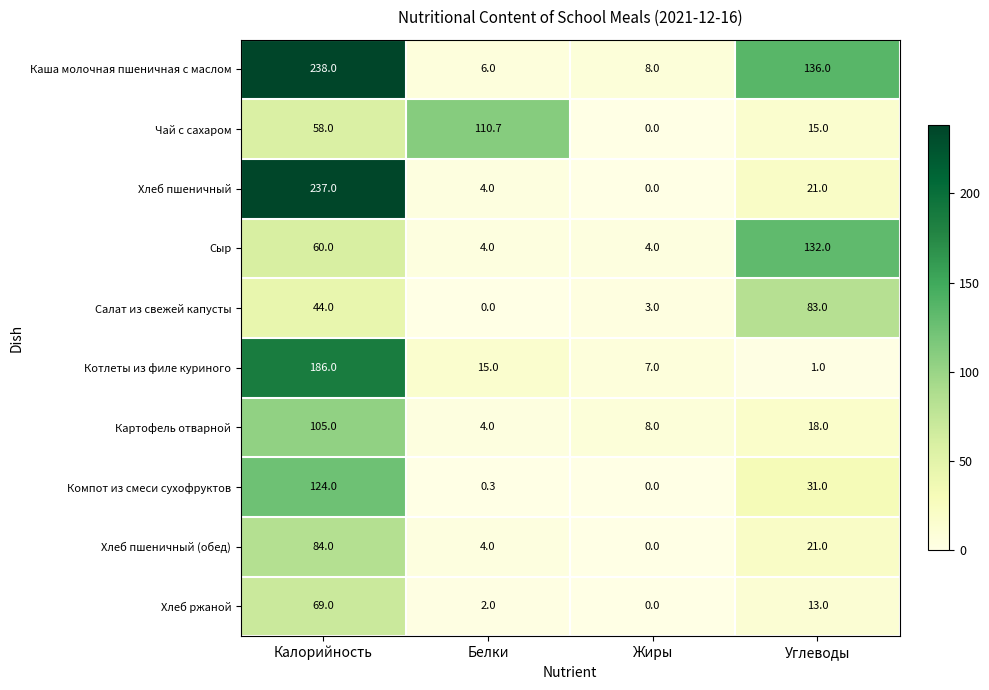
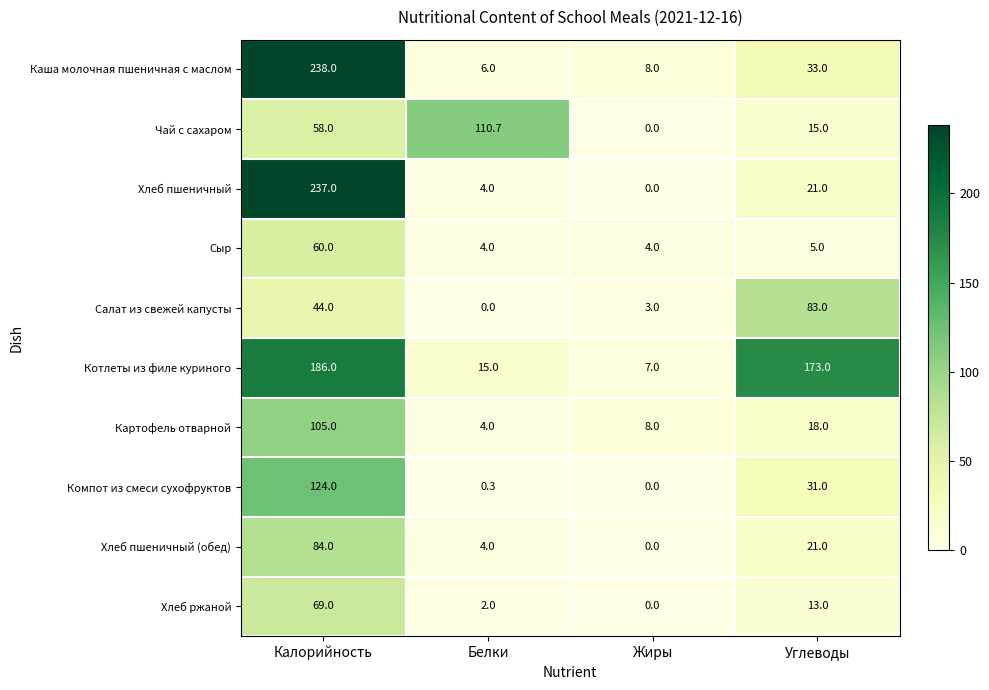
  {
    "Каша молочная пшеничная с маслом": {
      "Калорийность": 238.0,
      "Белки": 6.0,
      "Жиры": 8.0,
-     "Углеводы": 136.0
+     "Углеводы": 33.0
    },
    "Чай с сахаром": {
      "Калорийность": 58.0,
      "Белки": 110.7,
      "Жиры": 0.0,
      "Углеводы": 15.0
    },
    "Хлеб пшеничный": {
      "Калорийность": 237.0,
      "Белки": 4.0,
      "Жиры": 0.0,
      "Углеводы": 21.0
    },
    "Сыр": {
      "Калорийность": 60.0,
      "Белки": 4.0,
      "Жиры": 4.0,
-     "Углеводы": 132.0
+     "Углеводы": 5.0
    },
    "Салат из свежей капусты": {
      "Калорийность": 44.0,
      "Белки": 0.0,
      "Жиры": 3.0,
      "Углеводы": 83.0
    },
    "Котлеты из филе куриного": {
      "Калорийность": 186.0,
      "Белки": 15.0,
      "Жиры": 7.0,
-     "Углеводы": 1.0
+     "Углеводы": 173.0
    },
    "Картофель отварной": {
      "Калорийность": 105.0,
      "Белки": 4.0,
      "Жиры": 8.0,
      "Углеводы": 18.0
    },
    "Компот из смеси сухофруктов": {
      "Калорийность": 124.0,
      "Белки": 0.3,
      "Жиры": 0.0,
      "Углеводы": 31.0
    },
    "Хлеб пшеничный (обед)": {
      "Калорийность": 84.0,
      "Белки": 4.0,
      "Жиры": 0.0,
      "Углеводы": 21.0
    },
    "Хлеб ржаной": {
      "Калорийность": 69.0,
      "Белки": 2.0,
      "Жиры": 0.0,
      "Углеводы": 13.0
    }
  }
